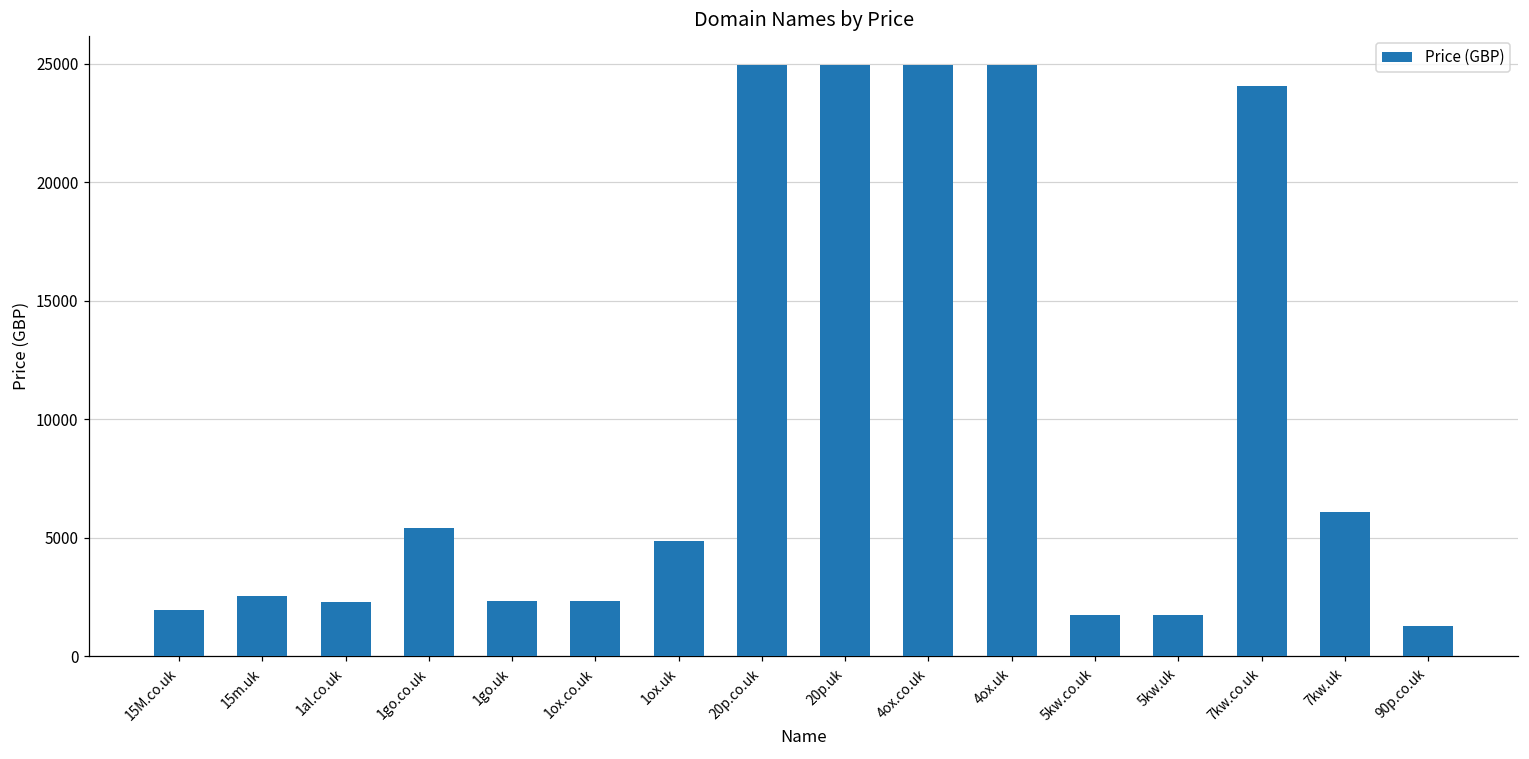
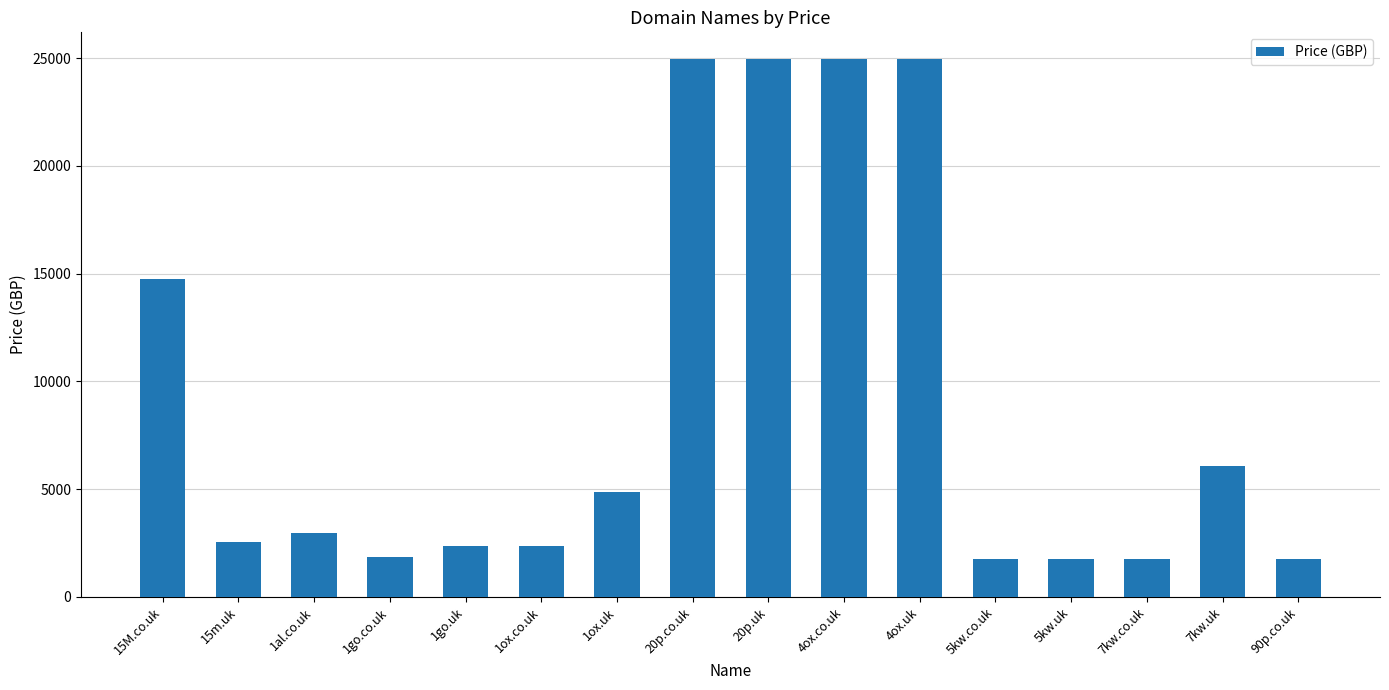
  {
-   "15M.co.uk": 2000,
+   "15M.co.uk": 14700,
    "15m.uk": 2500,
-   "1al.co.uk": 2300,
-   "1go.co.uk": 5400,
+   "1al.co.uk": 3000,
+   "1go.co.uk": 1900,
    "1go.uk": 2300,
    "1ox.co.uk": 2300,
    "1ox.uk": 4900,
    "20p.co.uk": 25000,
    "20p.uk": 25000,
    "4ox.co.uk": 25000,
    "4ox.uk": 25000,
    "5kw.co.uk": 1800,
    "5kw.uk": 1800,
-   "7kw.co.uk": 24100,
+   "7kw.co.uk": 1800,
    "7kw.uk": 6100,
-   "90p.co.uk": 1300
+   "90p.co.uk": 1800
  }
